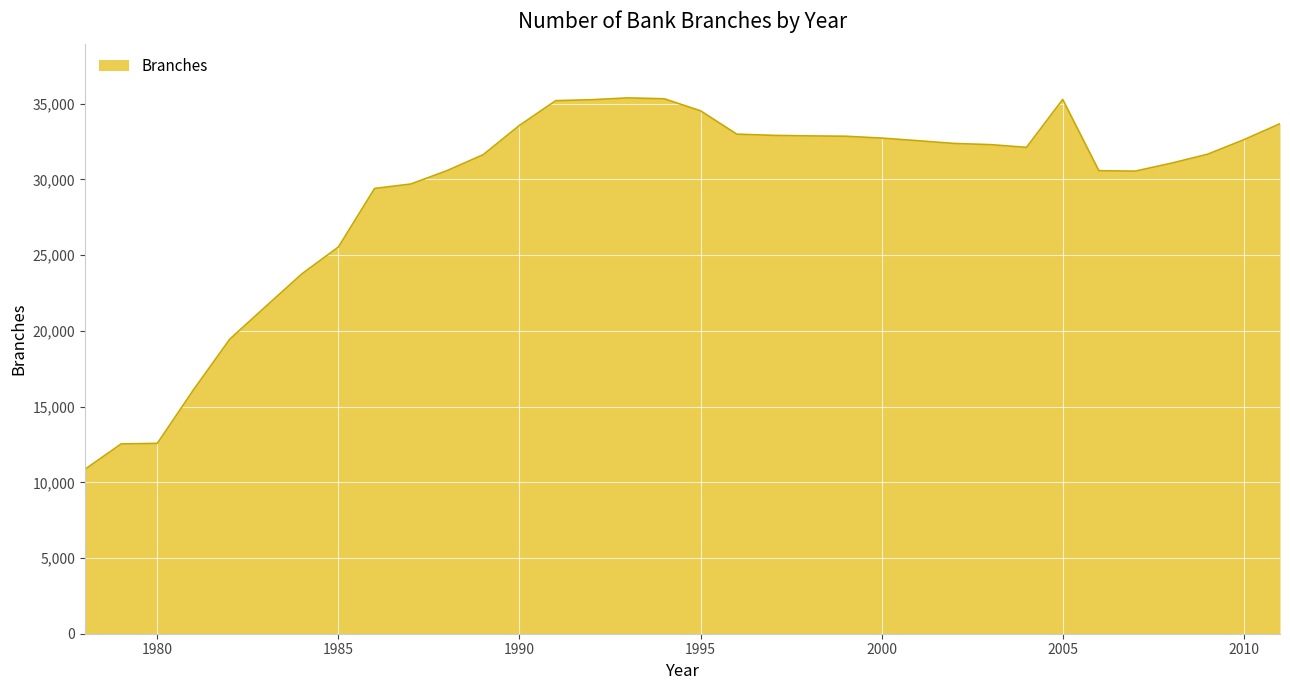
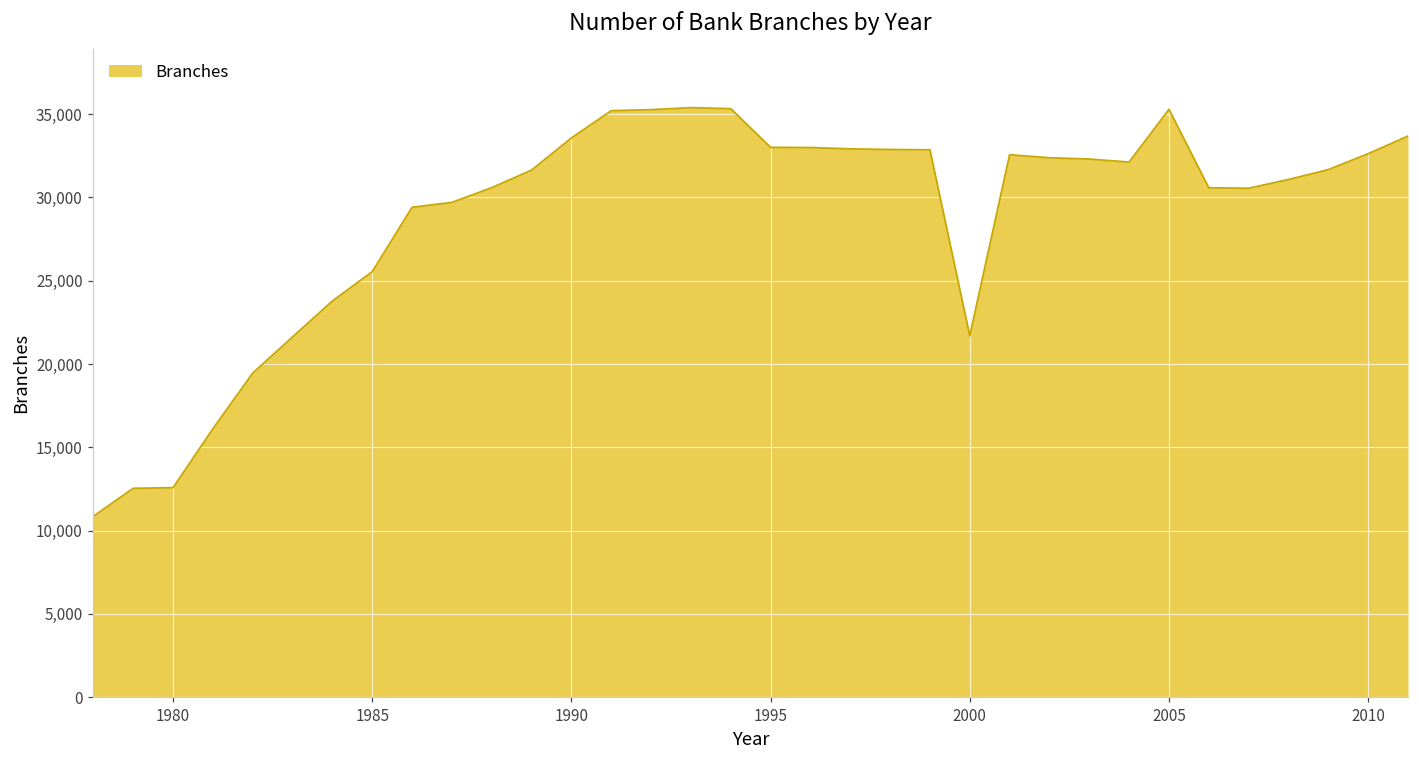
  {
    "1980": "12,600",
    "1985": "25,500",
    "1990": "33,600",
-   "1995": "34,500",
-   "2000": "32,700",
+   "1995": "33,000",
+   "2000": "21,700",
    "2005": "35,300",
    "2010": "32,600"
  }
